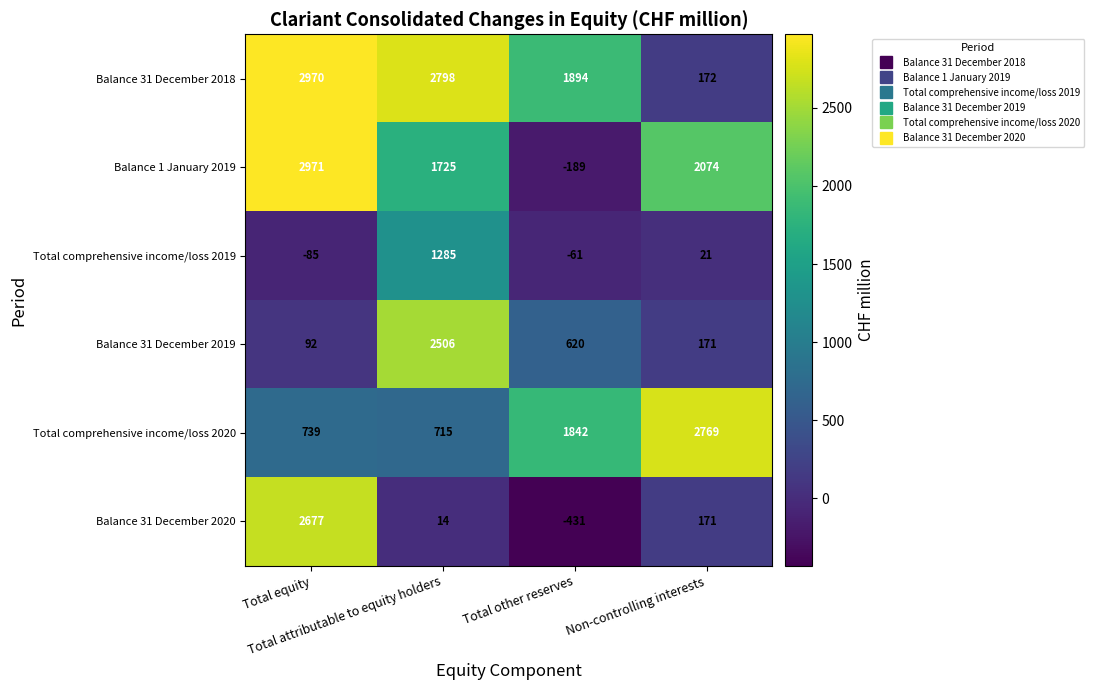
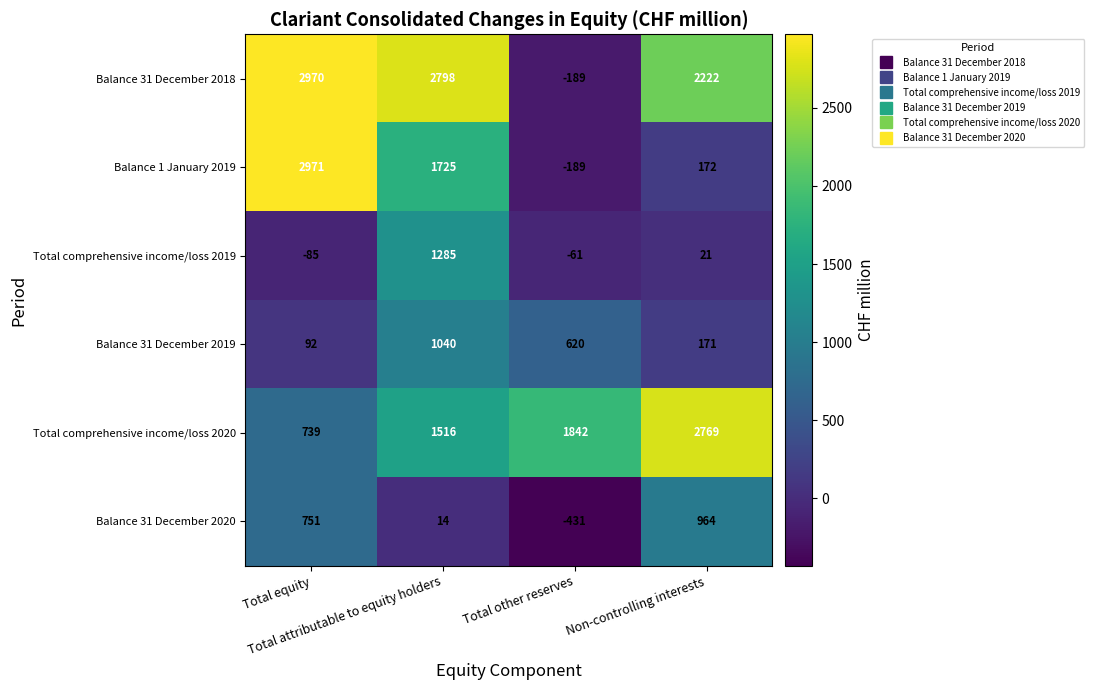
  {
    "Balance 31 December 2018": {
      "Total equity": 2970,
      "Total attributable to equity holders": 2798,
-     "Total other reserves": 1894,
-     "Non-controlling interests": 172
+     "Total other reserves": -189,
+     "Non-controlling interests": 2222
    },
    "Balance 1 January 2019": {
      "Total equity": 2971,
      "Total attributable to equity holders": 1725,
      "Total other reserves": -189,
-     "Non-controlling interests": 2074
+     "Non-controlling interests": 172
    },
    "Total comprehensive income/loss 2019": {
      "Total equity": -85,
      "Total attributable to equity holders": 1285,
      "Total other reserves": -61,
      "Non-controlling interests": 21
    },
    "Balance 31 December 2019": {
      "Total equity": 92,
-     "Total attributable to equity holders": 2506,
+     "Total attributable to equity holders": 1040,
      "Total other reserves": 620,
      "Non-controlling interests": 171
    },
    "Total comprehensive income/loss 2020": {
      "Total equity": 739,
-     "Total attributable to equity holders": 715,
+     "Total attributable to equity holders": 1516,
      "Total other reserves": 1842,
      "Non-controlling interests": 2769
    },
    "Balance 31 December 2020": {
-     "Total equity": 2677,
+     "Total equity": 751,
      "Total attributable to equity holders": 14,
      "Total other reserves": -431,
-     "Non-controlling interests": 171
+     "Non-controlling interests": 964
    }
  }
